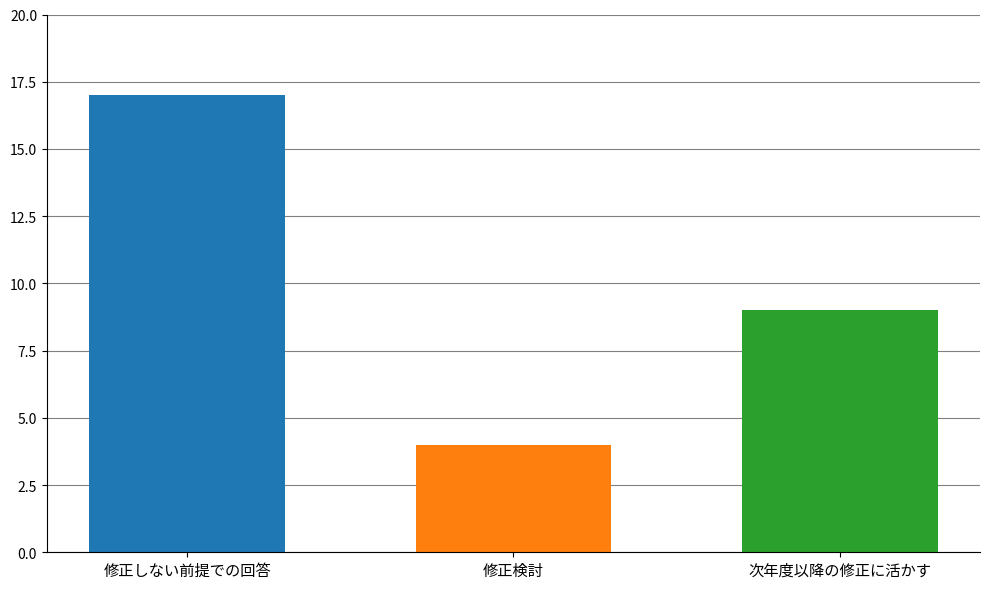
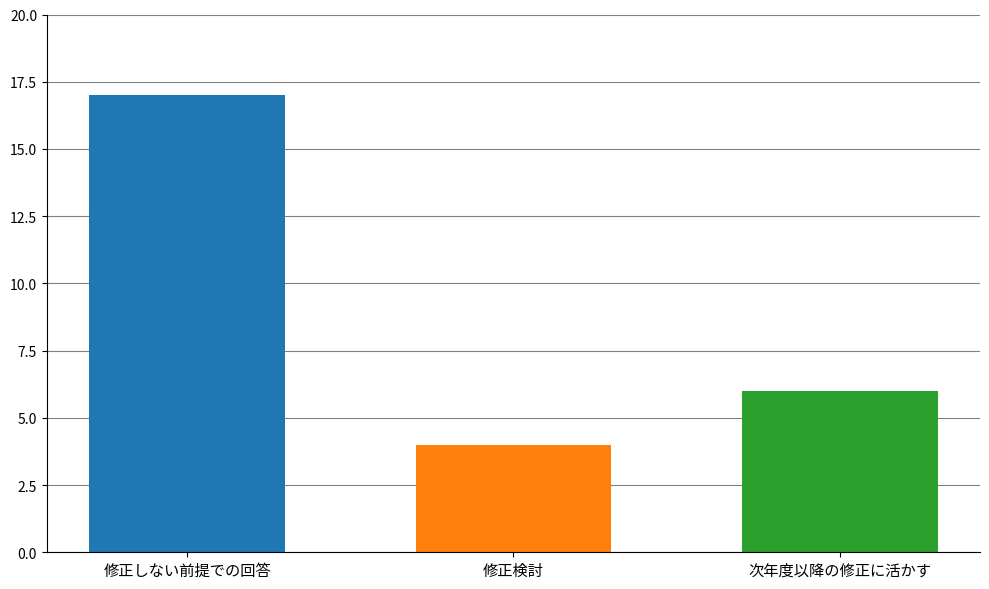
  {
    "修正しない前提での回答": 17,
    "修正検討": 4,
-   "次年度以降の修正に活かす": 9
+   "次年度以降の修正に活かす": 6
  }
